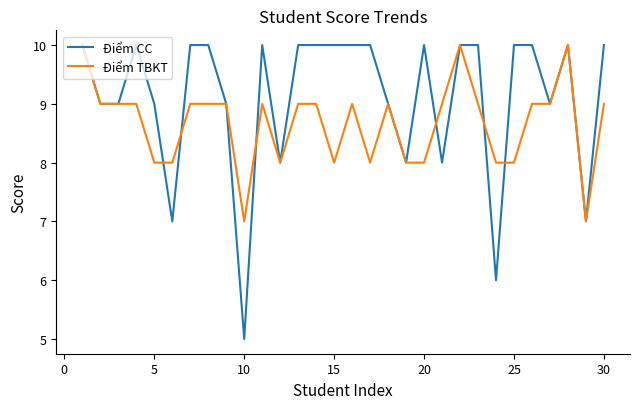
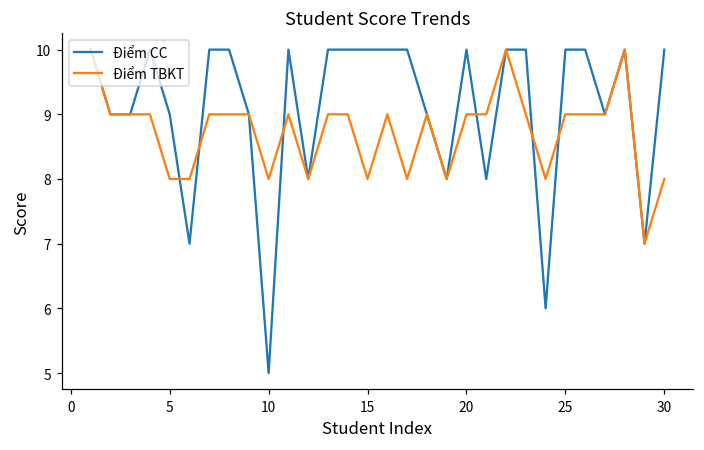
  {
    "Điểm CC": {
      "5": 9,
      "10": 5,
      "15": 10,
      "20": 10,
      "25": 10,
      "30": 10
    },
    "Điểm TBKT": {
      "5": 8,
-     "10": 7,
+     "10": 8,
      "15": 8,
-     "20": 8,
-     "25": 8,
-     "30": 9
+     "20": 9,
+     "25": 9,
+     "30": 8
    }
  }
